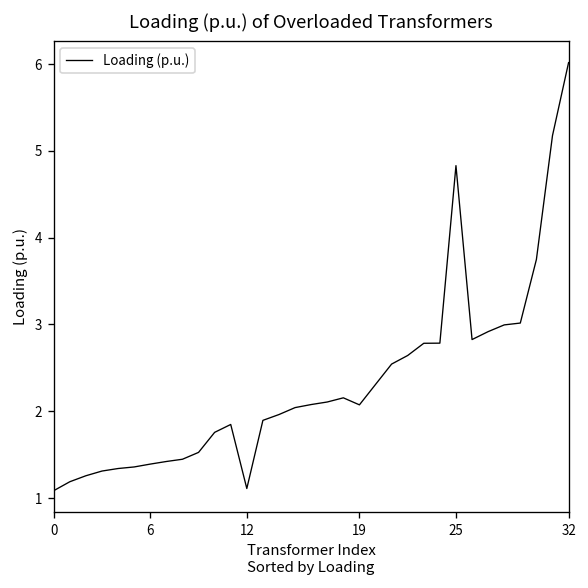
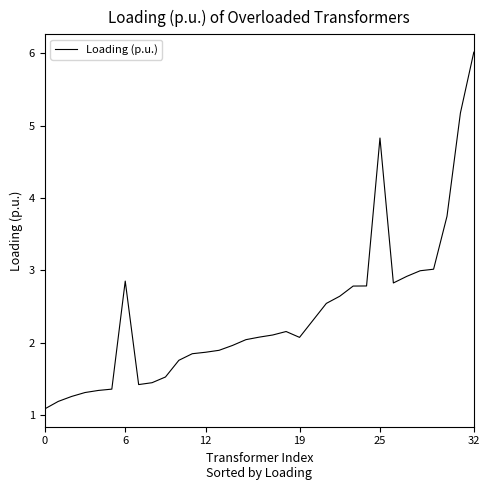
  {
    "0": 1.1,
-   "6": 1.4,
-   "12": 1.1,
+   "6": 2.9,
+   "12": 1.9,
    "19": 2.1,
    "25": 4.8,
    "32": 6.0
  }
